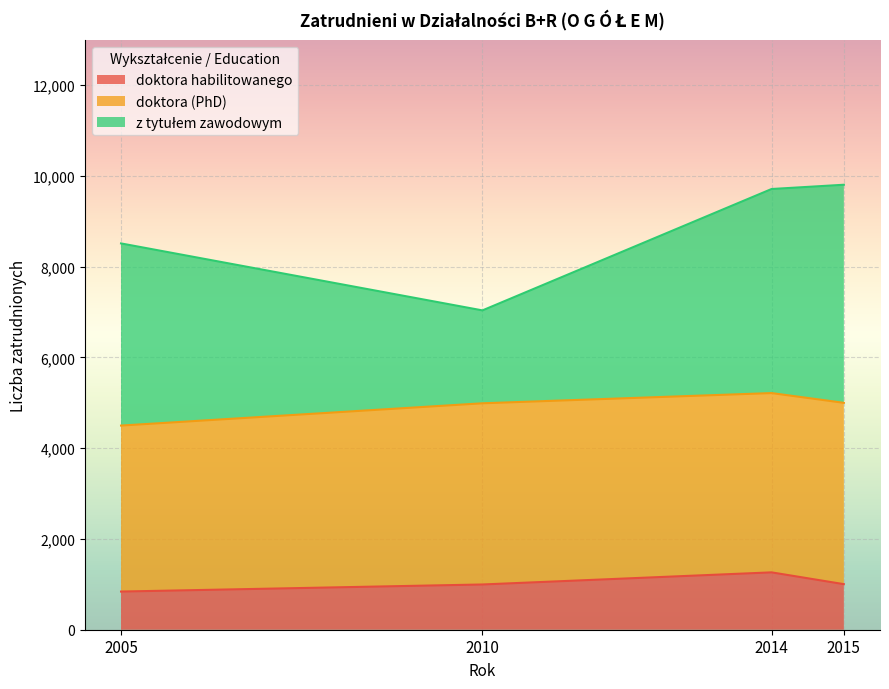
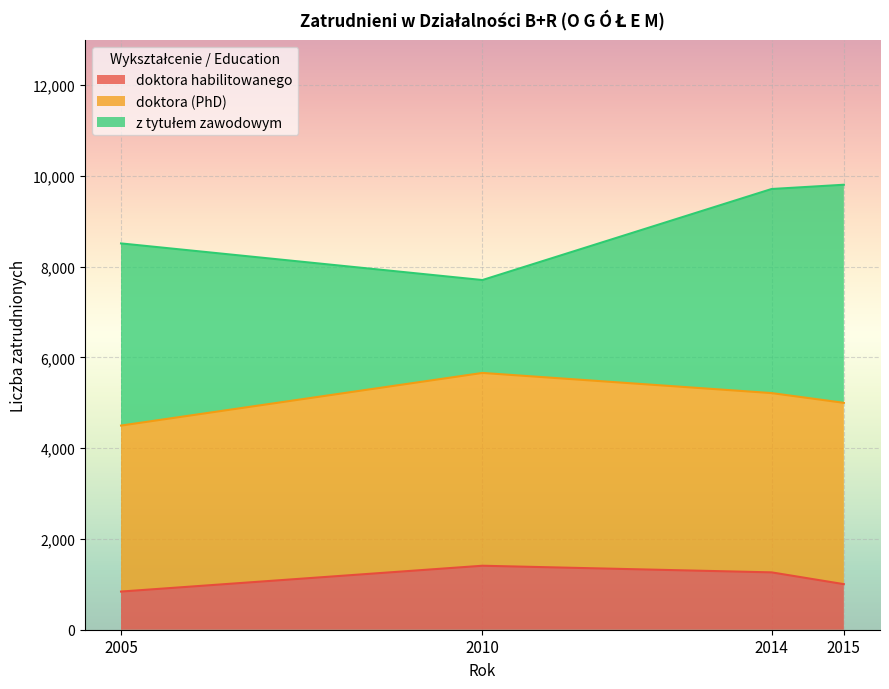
  {
    "doktora habilitowanego": {
      "2005": "800",
-     "2010": "1,000",
+     "2010": "1,400",
      "2014": "1,300",
      "2015": "1,000"
    },
    "doktora (PhD)": {
      "2005": "3,700",
-     "2010": "4,000",
+     "2010": "4,200",
      "2014": "4,000",
      "2015": "4,000"
    },
    "z tytułem zawodowym": {
      "2005": "4,000",
      "2010": "2,000",
      "2014": "4,500",
      "2015": "4,800"
    }
  }
